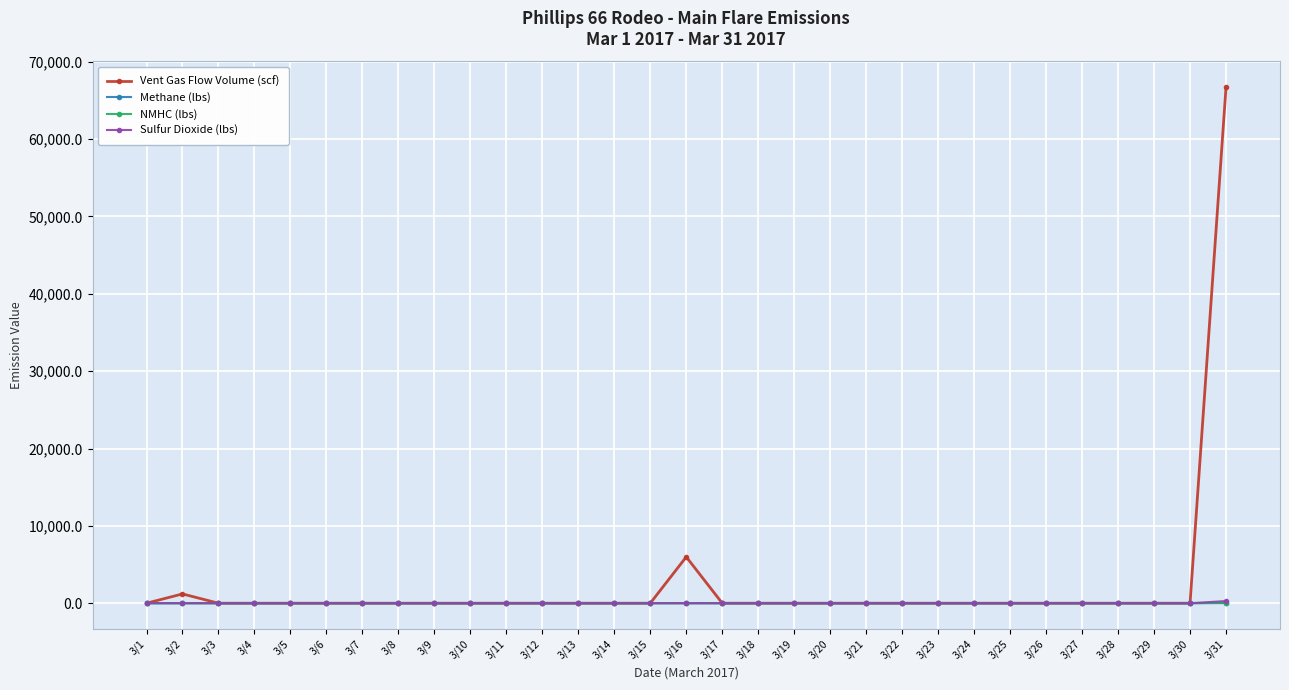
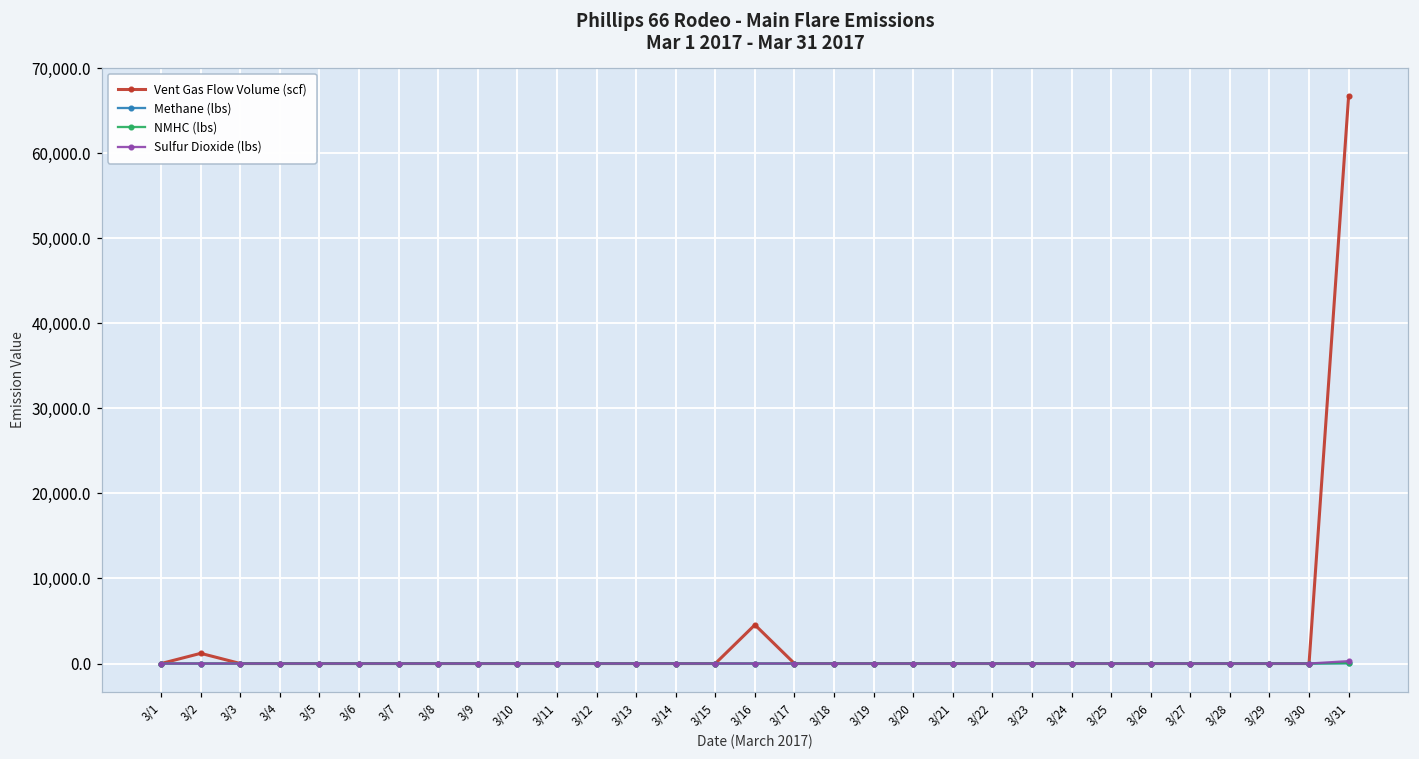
  {
    "Vent Gas Flow Volume (scf)": {
      "3/2": "1,000",
-     "3/16": "6,000",
+     "3/16": "5,000",
      "3/31": "67,000"
    }
  }
